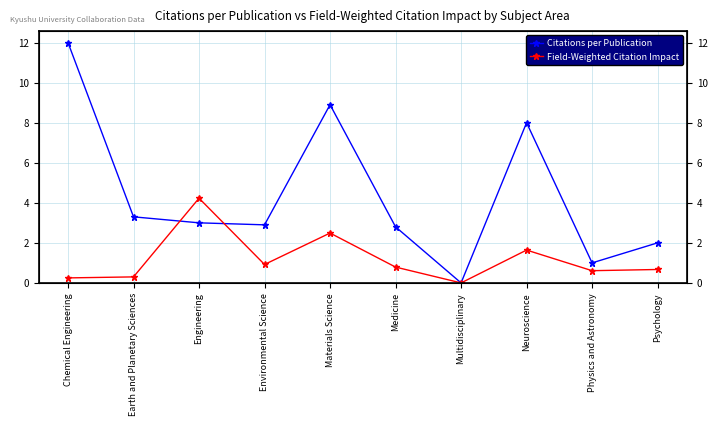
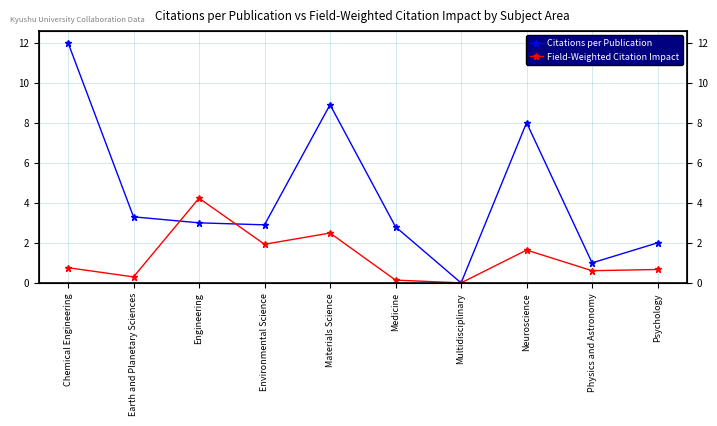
  {
    "Citations per Publication": {
      "Chemical Engineering": 12.0,
      "Earth and Planetary Sciences": 3.3,
      "Engineering": 3.0,
      "Environmental Science": 2.9,
      "Materials Science": 8.9,
      "Medicine": 2.8,
      "Neuroscience": 8.0,
      "Physics and Astronomy": 1.0,
      "Psychology": 2.0
    },
    "Field-Weighted Citation Impact": {
-     "Chemical Engineering": 0.3,
+     "Chemical Engineering": 0.8,
      "Earth and Planetary Sciences": 0.3,
      "Engineering": 4.2,
-     "Environmental Science": 0.9,
+     "Environmental Science": 1.9,
      "Materials Science": 2.5,
-     "Medicine": 0.8,
+     "Medicine": 0.1,
      "Neuroscience": 1.6,
      "Physics and Astronomy": 0.6,
      "Psychology": 0.7
    }
  }
